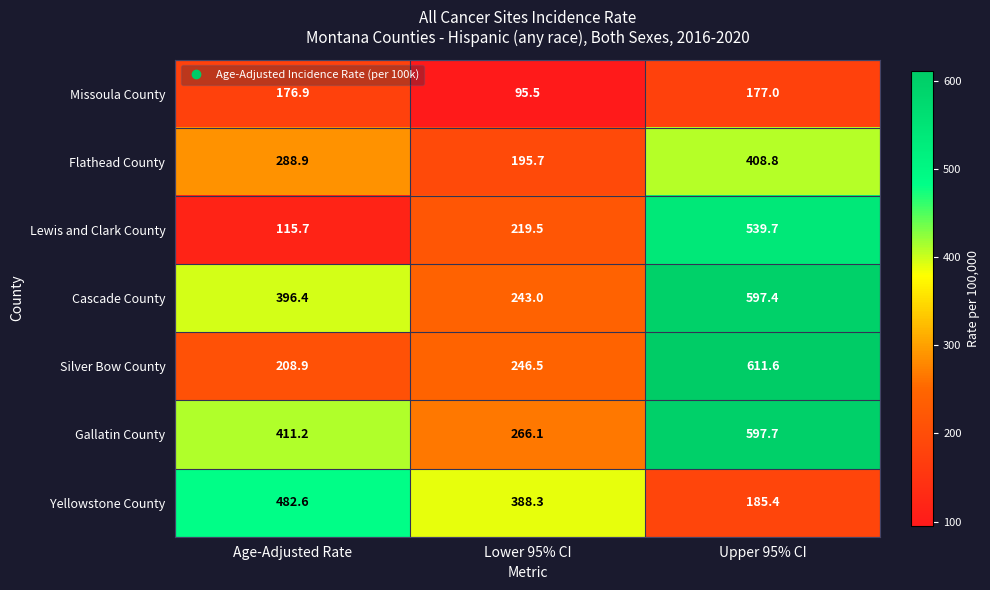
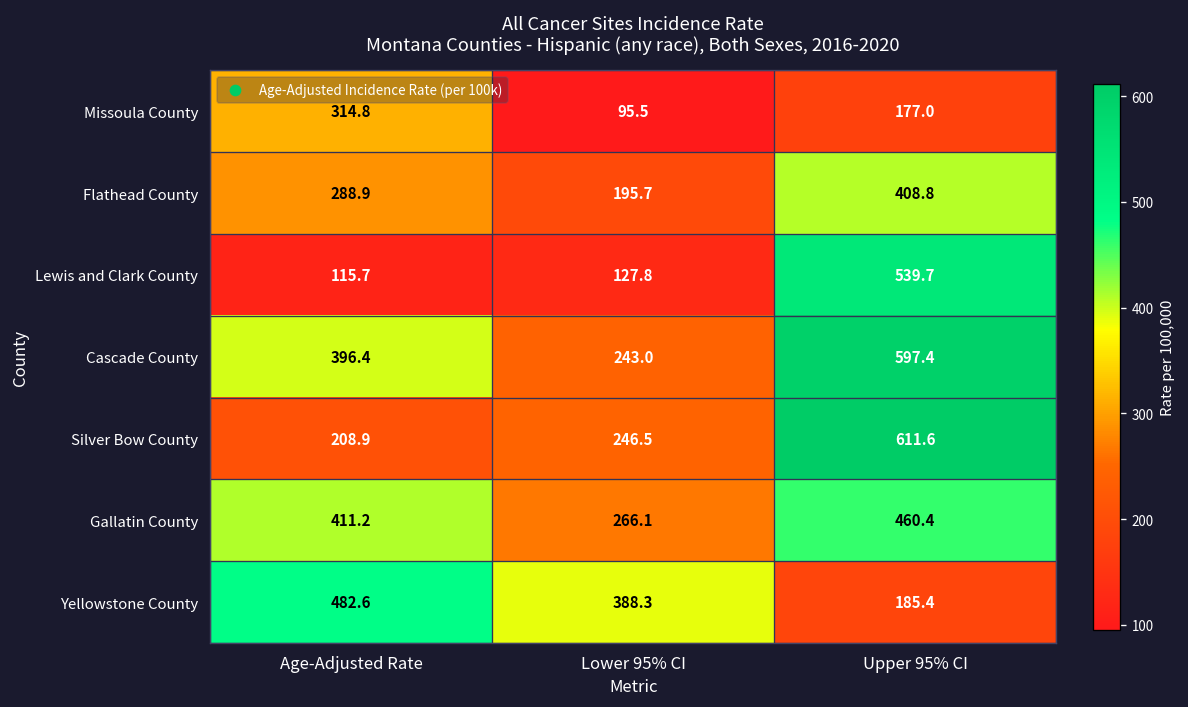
  {
    "Missoula County": {
-     "Age-Adjusted Rate": 176.9,
+     "Age-Adjusted Rate": 314.8,
      "Lower 95% CI": 95.5,
      "Upper 95% CI": 177.0
    },
    "Flathead County": {
      "Age-Adjusted Rate": 288.9,
      "Lower 95% CI": 195.7,
      "Upper 95% CI": 408.8
    },
    "Lewis and Clark County": {
      "Age-Adjusted Rate": 115.7,
-     "Lower 95% CI": 219.5,
+     "Lower 95% CI": 127.8,
      "Upper 95% CI": 539.7
    },
    "Cascade County": {
      "Age-Adjusted Rate": 396.4,
      "Lower 95% CI": 243.0,
      "Upper 95% CI": 597.4
    },
    "Silver Bow County": {
      "Age-Adjusted Rate": 208.9,
      "Lower 95% CI": 246.5,
      "Upper 95% CI": 611.6
    },
    "Gallatin County": {
      "Age-Adjusted Rate": 411.2,
      "Lower 95% CI": 266.1,
-     "Upper 95% CI": 597.7
+     "Upper 95% CI": 460.4
    },
    "Yellowstone County": {
      "Age-Adjusted Rate": 482.6,
      "Lower 95% CI": 388.3,
      "Upper 95% CI": 185.4
    }
  }
